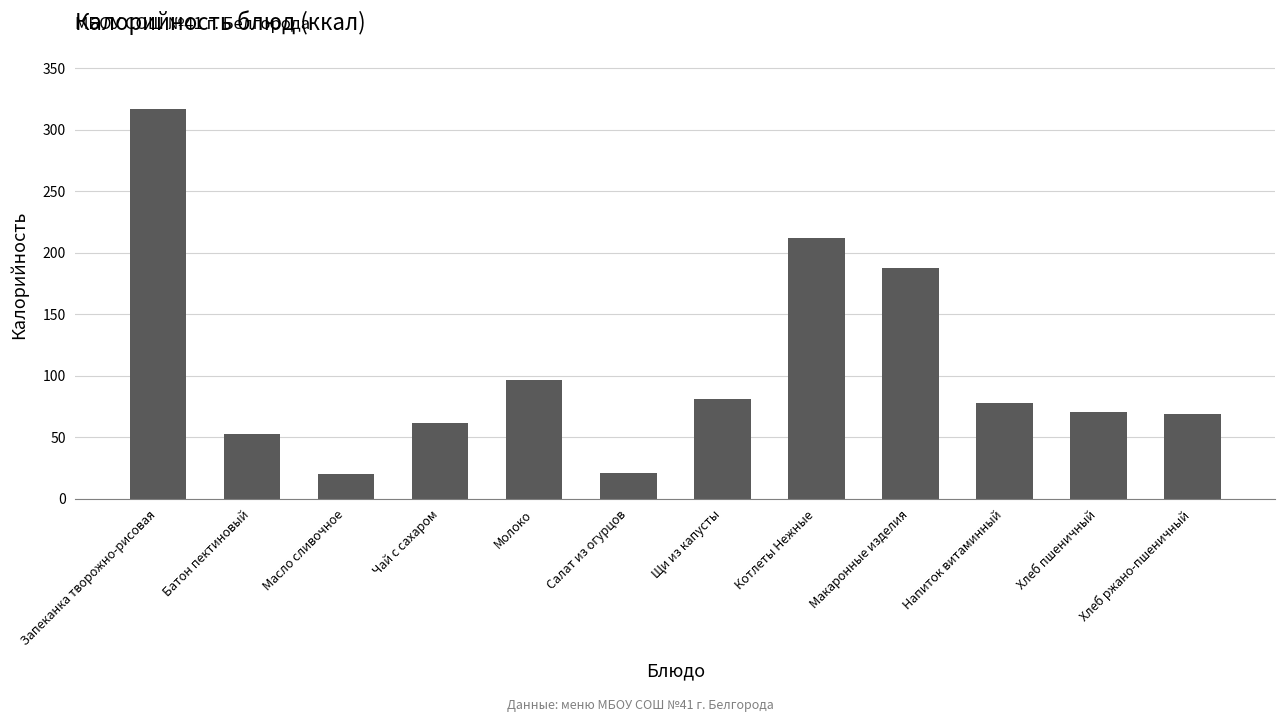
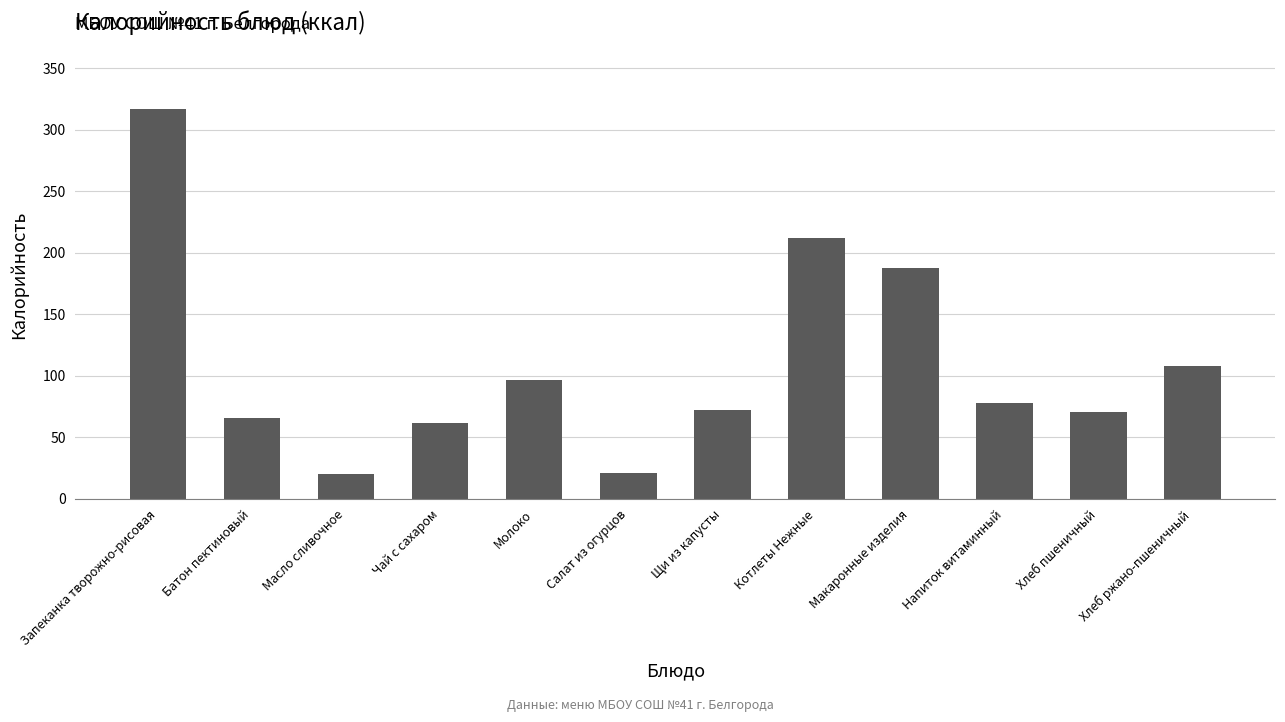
  {
    "Запеканка творожно-рисовая": 317,
-   "Батон пектиновый": 52,
+   "Батон пектиновый": 66,
    "Масло сливочное": 20,
    "Чай с сахаром": 61,
    "Молоко": 96,
    "Салат из огурцов": 21,
-   "Щи из капусты": 81,
+   "Щи из капусты": 72,
    "Котлеты Нежные": 212,
    "Макаронные изделия": 188,
    "Напиток витаминный": 78,
    "Хлеб пшеничный": 70,
-   "Хлеб ржано-пшеничный": 69
+   "Хлеб ржано-пшеничный": 108
  }
